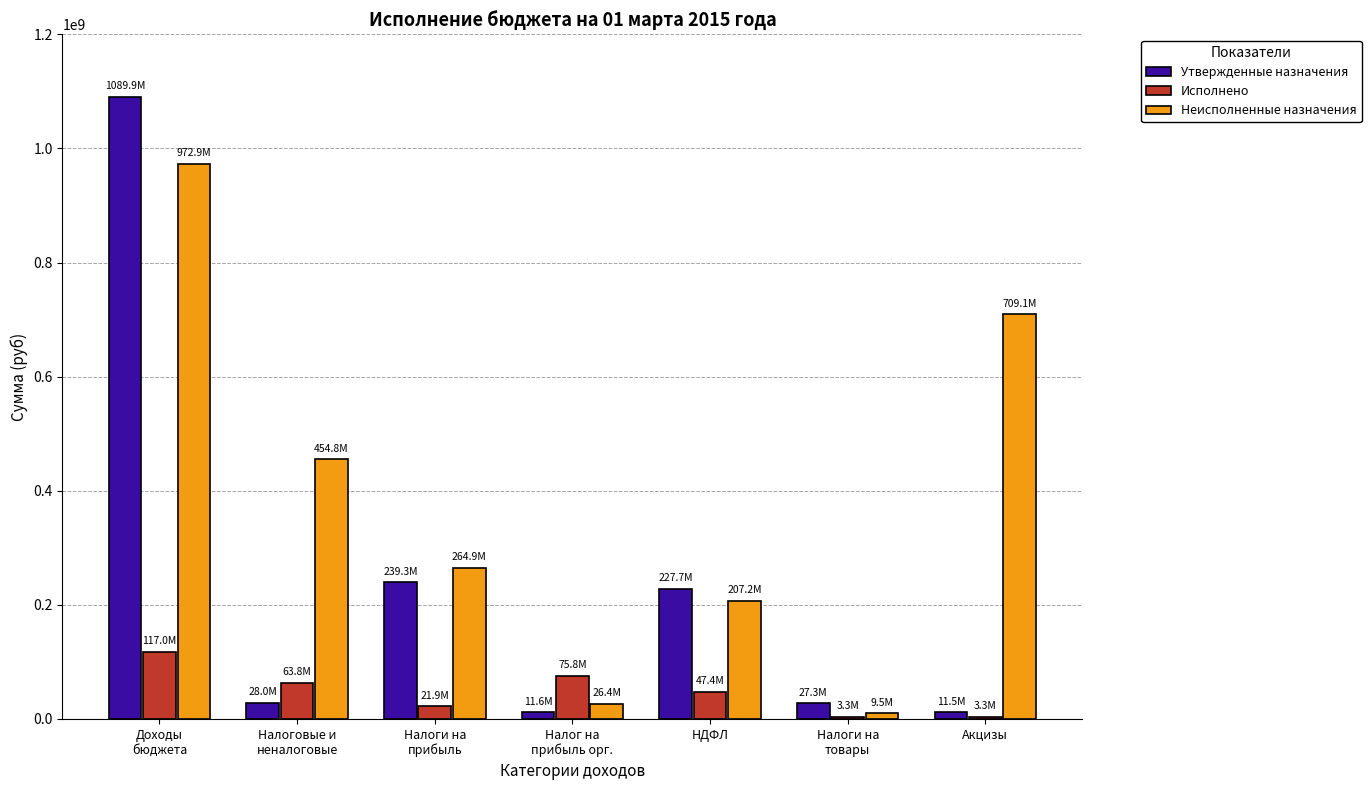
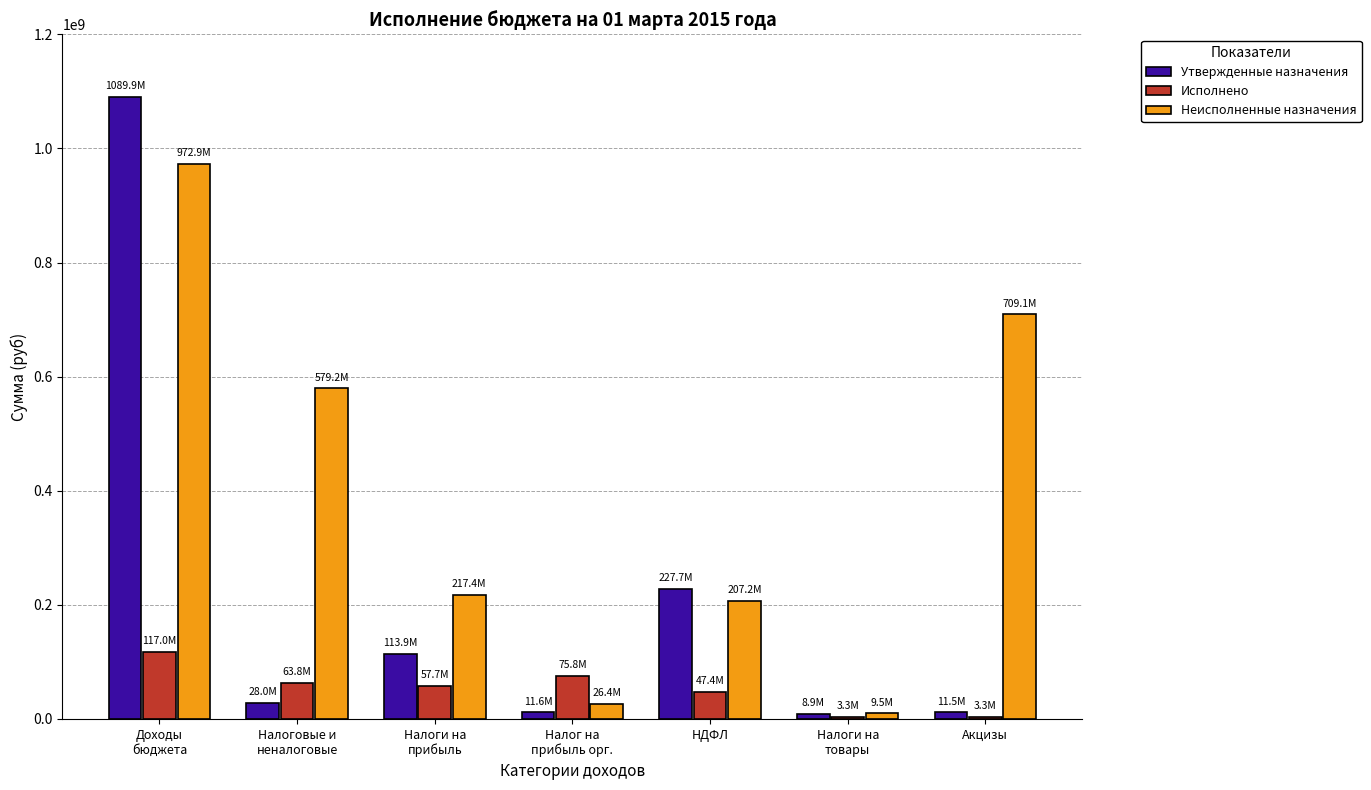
  {
    "Утвержденные назначения": {
      "Доходы бюджета": "1089.9M",
      "Налоговые и неналоговые": "28.0M",
-     "Налоги на прибыль": "239.3M",
+     "Налоги на прибыль": "113.9M",
      "Налог на прибыль орг.": "11.6M",
      "НДФЛ": "227.7M",
-     "Налоги на товары": "27.3M",
+     "Налоги на товары": "8.9M",
      "Акцизы": "11.5M"
    },
    "Исполнено": {
      "Доходы бюджета": "117.0M",
      "Налоговые и неналоговые": "63.8M",
-     "Налоги на прибыль": "21.9M",
+     "Налоги на прибыль": "57.7M",
      "Налог на прибыль орг.": "75.8M",
      "НДФЛ": "47.4M",
      "Налоги на товары": "3.3M",
      "Акцизы": "3.3M"
    },
    "Неисполненные назначения": {
      "Доходы бюджета": "972.9M",
-     "Налоговые и неналоговые": "454.8M",
-     "Налоги на прибыль": "264.9M",
+     "Налоговые и неналоговые": "579.2M",
+     "Налоги на прибыль": "217.4M",
      "Налог на прибыль орг.": "26.4M",
      "НДФЛ": "207.2M",
      "Налоги на товары": "9.5M",
      "Акцизы": "709.1M"
    }
  }
